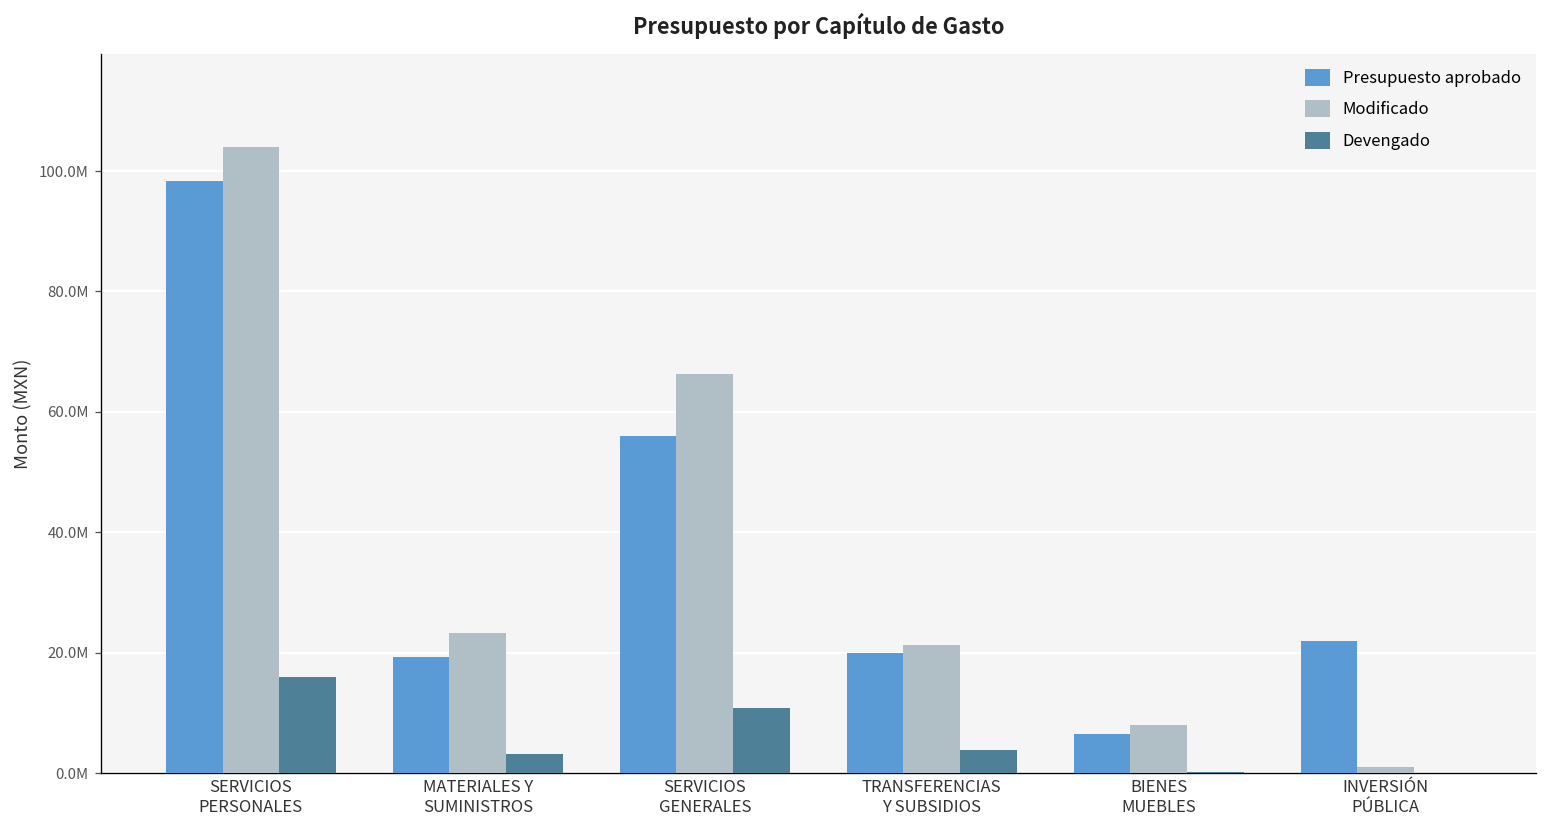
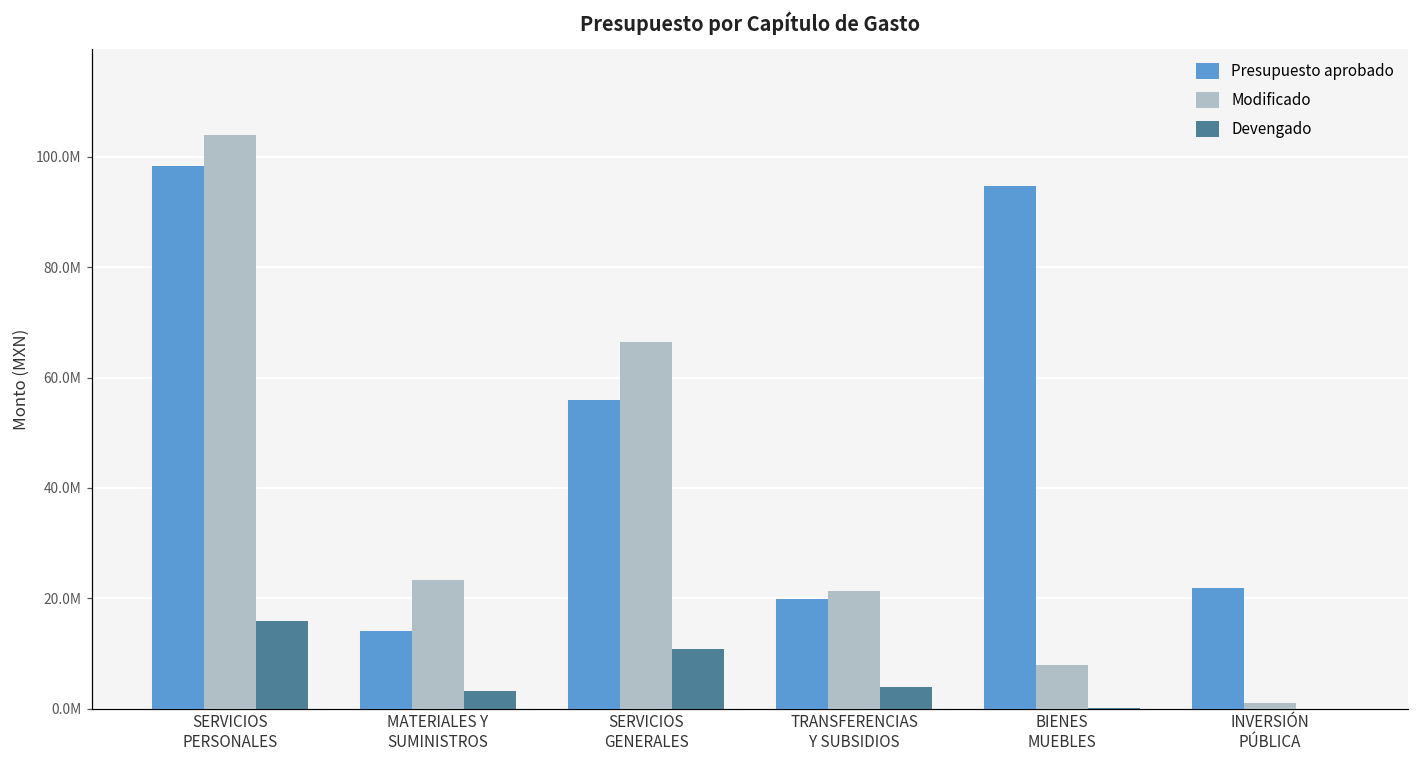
  {
    "Presupuesto aprobado": {
      "SERVICIOS PERSONALES": 98000000,
-     "MATERIALES Y SUMINISTROS": 19000000,
+     "MATERIALES Y SUMINISTROS": 14000000,
      "SERVICIOS GENERALES": 56000000,
      "TRANSFERENCIAS Y SUBSIDIOS": 20000000,
-     "BIENES MUEBLES": 6000000,
+     "BIENES MUEBLES": 95000000,
      "INVERSIÓN PÚBLICA": 22000000
    },
    "Modificado": {
      "SERVICIOS PERSONALES": 104000000,
      "MATERIALES Y SUMINISTROS": 23000000,
      "SERVICIOS GENERALES": 66000000,
      "TRANSFERENCIAS Y SUBSIDIOS": 21000000,
      "BIENES MUEBLES": 8000000,
      "INVERSIÓN PÚBLICA": 1000000
    },
    "Devengado": {
      "SERVICIOS PERSONALES": 16000000,
      "MATERIALES Y SUMINISTROS": 3000000,
      "SERVICIOS GENERALES": 11000000,
      "TRANSFERENCIAS Y SUBSIDIOS": 4000000,
      "INVERSIÓN PÚBLICA": 0
    }
  }
